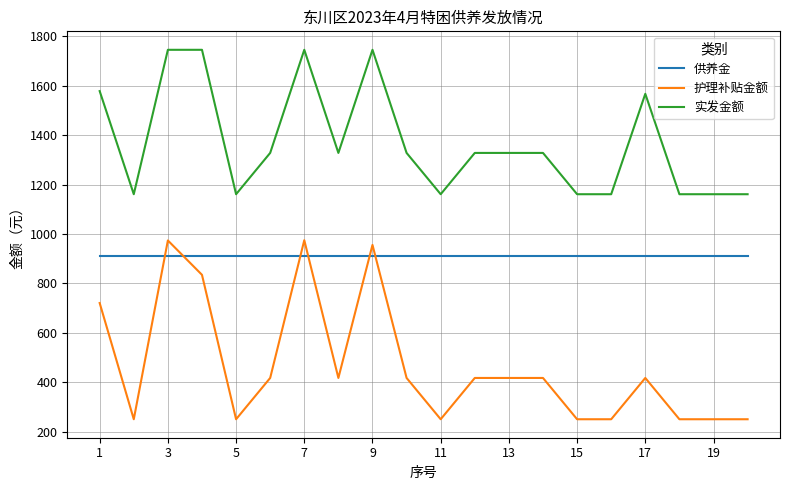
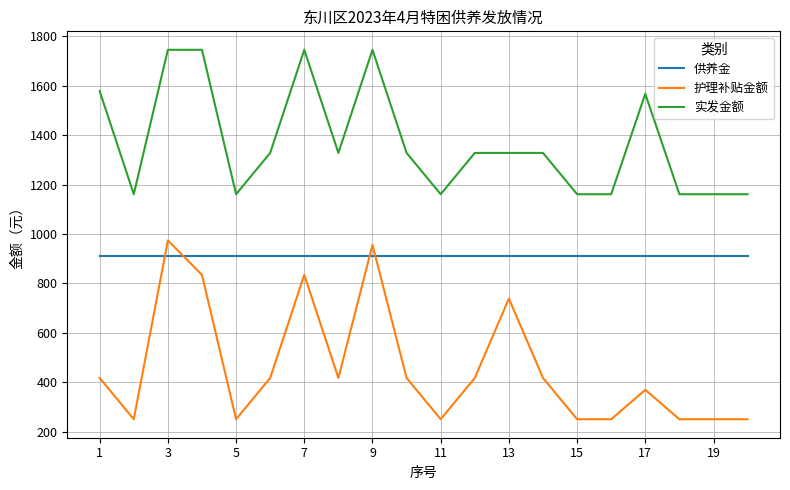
  {
    "供养金": {
      "1": 910,
      "3": 910,
      "5": 910,
      "7": 910,
      "9": 910,
      "11": 910,
      "13": 910,
      "15": 910,
      "17": 910,
      "19": 910
    },
    "护理补贴金额": {
-     "1": 720,
+     "1": 420,
      "3": 970,
      "5": 250,
-     "7": 980,
+     "7": 840,
      "9": 960,
      "11": 250,
-     "13": 420,
+     "13": 740,
      "15": 250,
-     "17": 420,
+     "17": 370,
      "19": 250
    },
    "实发金额": {
      "1": 1580,
      "3": 1750,
      "5": 1160,
      "7": 1750,
      "9": 1750,
      "11": 1160,
      "13": 1330,
      "15": 1160,
      "17": 1570,
      "19": 1160
    }
  }
